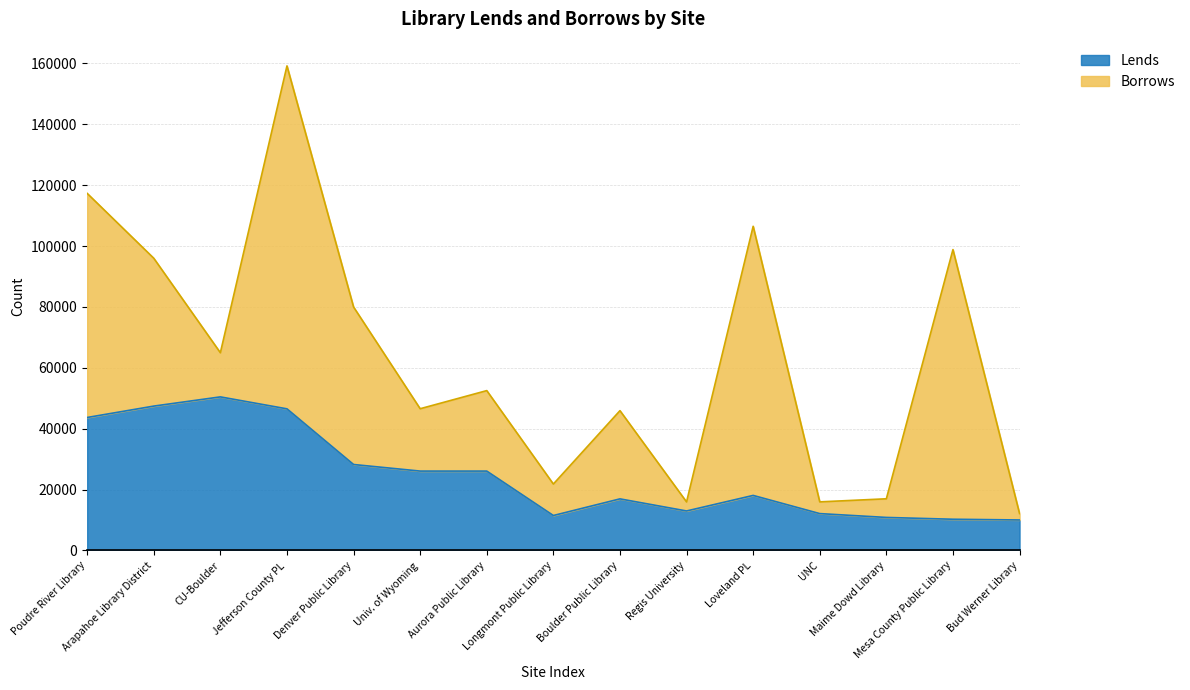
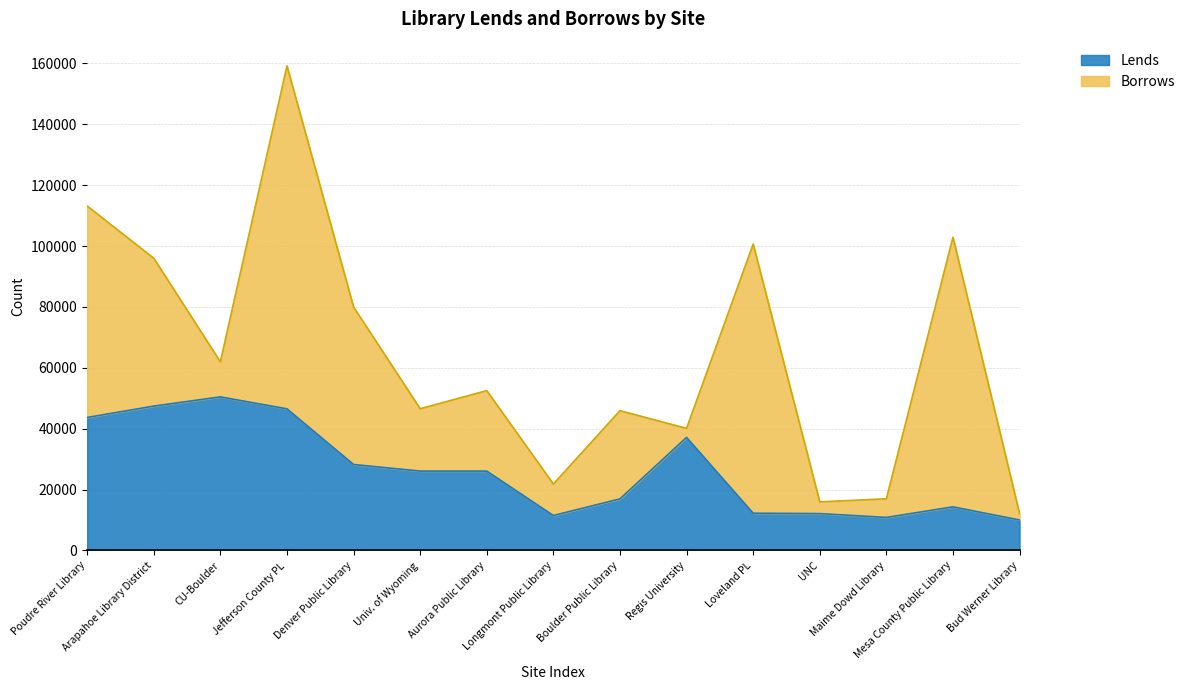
  {
    "Lends": {
      "Poudre River Library": 44000,
      "Arapahoe Library District": 47000,
      "CU-Boulder": 50000,
      "Jefferson County PL": 47000,
      "Denver Public Library": 28000,
      "Univ. of Wyoming": 26000,
      "Aurora Public Library": 26000,
      "Longmont Public Library": 11000,
      "Boulder Public Library": 17000,
-     "Regis University": 13000,
-     "Loveland PL": 18000,
+     "Regis University": 37000,
+     "Loveland PL": 12000,
      "UNC": 12000,
      "Maime Dowd Library": 11000,
-     "Mesa County Public Library": 10000,
+     "Mesa County Public Library": 14000,
      "Bud Werner Library": 10000
    },
    "Borrows": {
-     "Poudre River Library": 74000,
+     "Poudre River Library": 69000,
      "Arapahoe Library District": 49000,
-     "CU-Boulder": 14000,
+     "CU-Boulder": 12000,
      "Jefferson County PL": 113000,
      "Denver Public Library": 52000,
      "Univ. of Wyoming": 20000,
      "Aurora Public Library": 26000,
      "Longmont Public Library": 10000,
      "Boulder Public Library": 29000,
      "Regis University": 3000,
      "Loveland PL": 88000,
      "UNC": 4000,
      "Maime Dowd Library": 6000,
      "Mesa County Public Library": 89000,
      "Bud Werner Library": 2000
    }
  }
